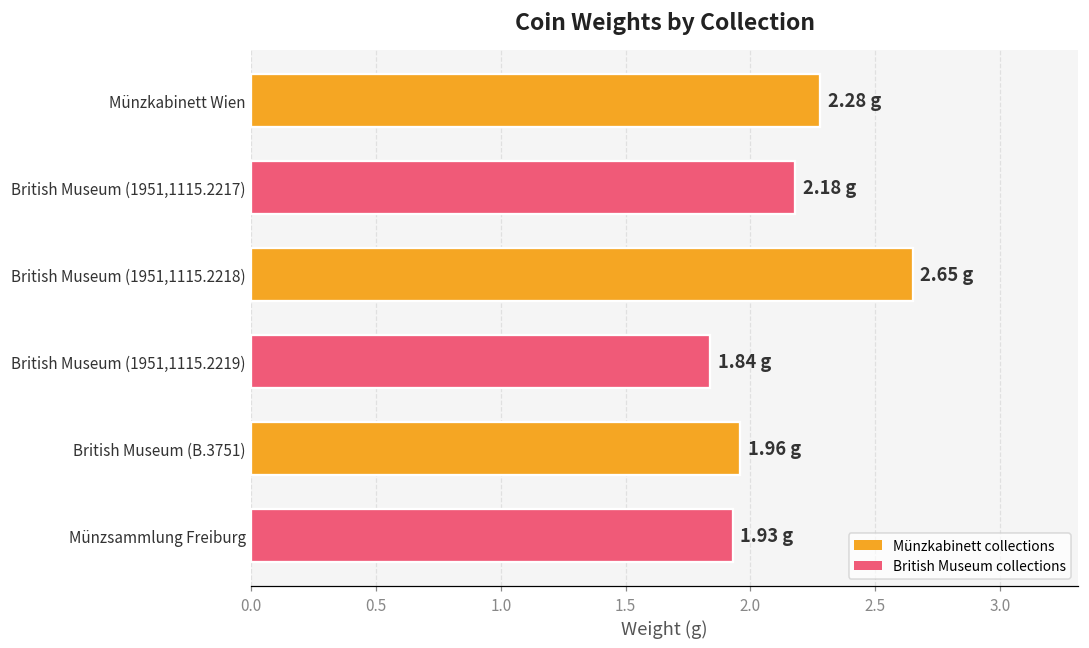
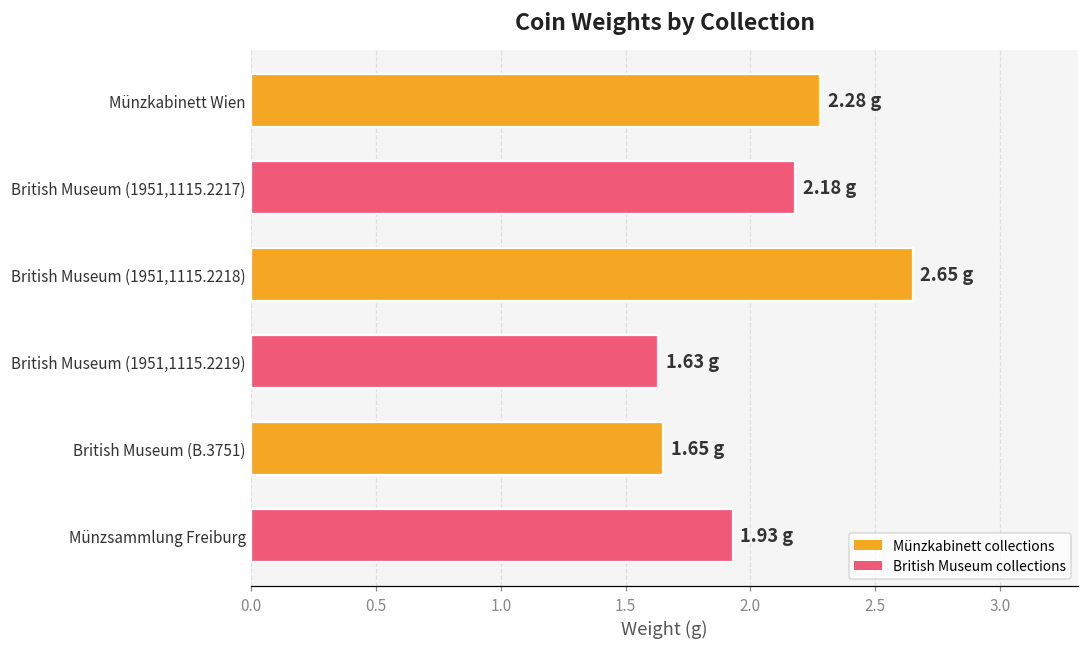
  {
    "Münzkabinett Wien": 2.28,
    "British Museum (1951,1115.2217)": 2.18,
    "British Museum (1951,1115.2218)": 2.65,
-   "British Museum (1951,1115.2219)": 1.84,
-   "British Museum (B.3751)": 1.96,
+   "British Museum (1951,1115.2219)": 1.63,
+   "British Museum (B.3751)": 1.65,
    "Münzsammlung Freiburg": 1.93
  }
